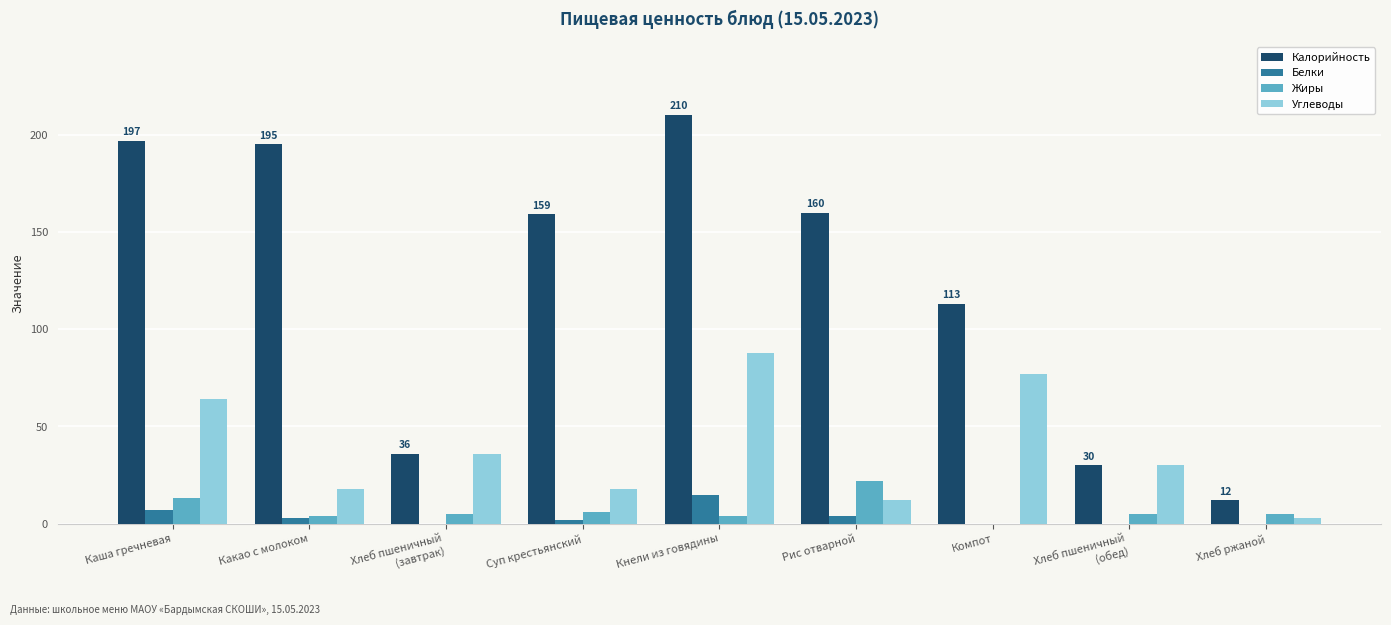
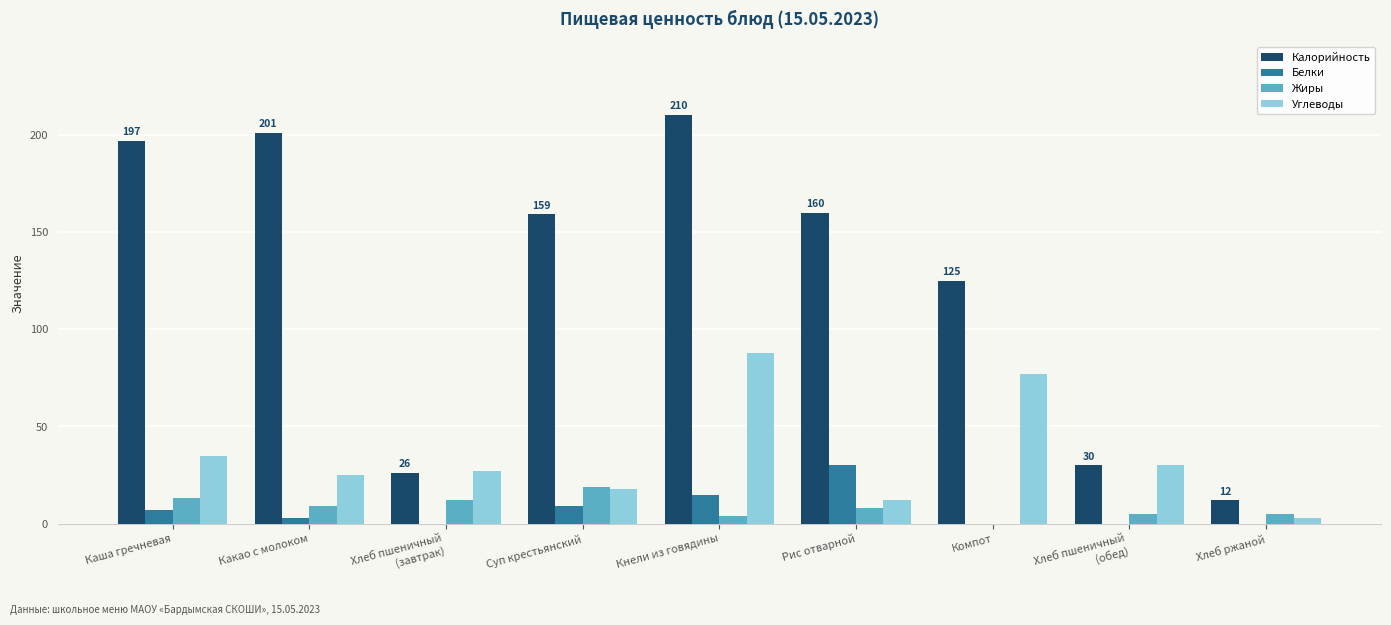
  {
    "Калорийность": {
      "Каша гречневая": 197,
-     "Какао с молоком": 195,
-     "Хлеб пшеничный (завтрак)": 36,
+     "Какао с молоком": 201,
+     "Хлеб пшеничный (завтрак)": 26,
      "Суп крестьянский": 159,
      "Кнели из говядины": 210,
      "Рис отварной": 160,
-     "Компот": 113,
+     "Компот": 125,
      "Хлеб пшеничный (обед)": 30,
      "Хлеб ржаной": 12
    },
    "Белки": {
      "Каша гречневая": 7,
      "Какао с молоком": 3,
      "Хлеб пшеничный (завтрак)": 0,
-     "Суп крестьянский": 2,
+     "Суп крестьянский": 9,
      "Кнели из говядины": 15,
-     "Рис отварной": 4,
+     "Рис отварной": 30,
      "Компот": 0,
      "Хлеб пшеничный (обед)": 0,
      "Хлеб ржаной": 0
    },
    "Жиры": {
      "Каша гречневая": 13,
-     "Какао с молоком": 4,
-     "Хлеб пшеничный (завтрак)": 5,
-     "Суп крестьянский": 6,
+     "Какао с молоком": 9,
+     "Хлеб пшеничный (завтрак)": 12,
+     "Суп крестьянский": 19,
      "Кнели из говядины": 4,
-     "Рис отварной": 22,
+     "Рис отварной": 8,
      "Компот": 0,
      "Хлеб пшеничный (обед)": 5,
      "Хлеб ржаной": 5
    },
    "Углеводы": {
-     "Каша гречневая": 64,
-     "Какао с молоком": 18,
-     "Хлеб пшеничный (завтрак)": 36,
+     "Каша гречневая": 35,
+     "Какао с молоком": 25,
+     "Хлеб пшеничный (завтрак)": 27,
      "Суп крестьянский": 18,
      "Кнели из говядины": 88,
      "Рис отварной": 12,
      "Компот": 77,
      "Хлеб пшеничный (обед)": 30,
      "Хлеб ржаной": 3
    }
  }
